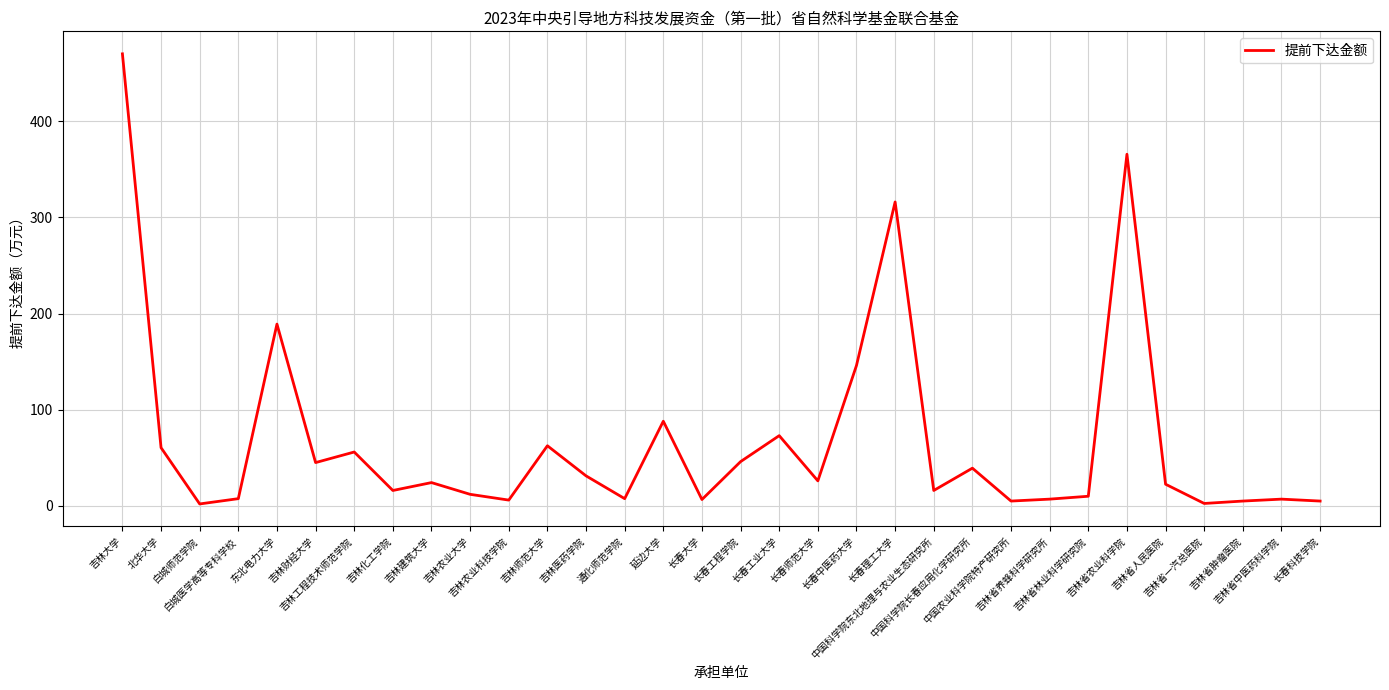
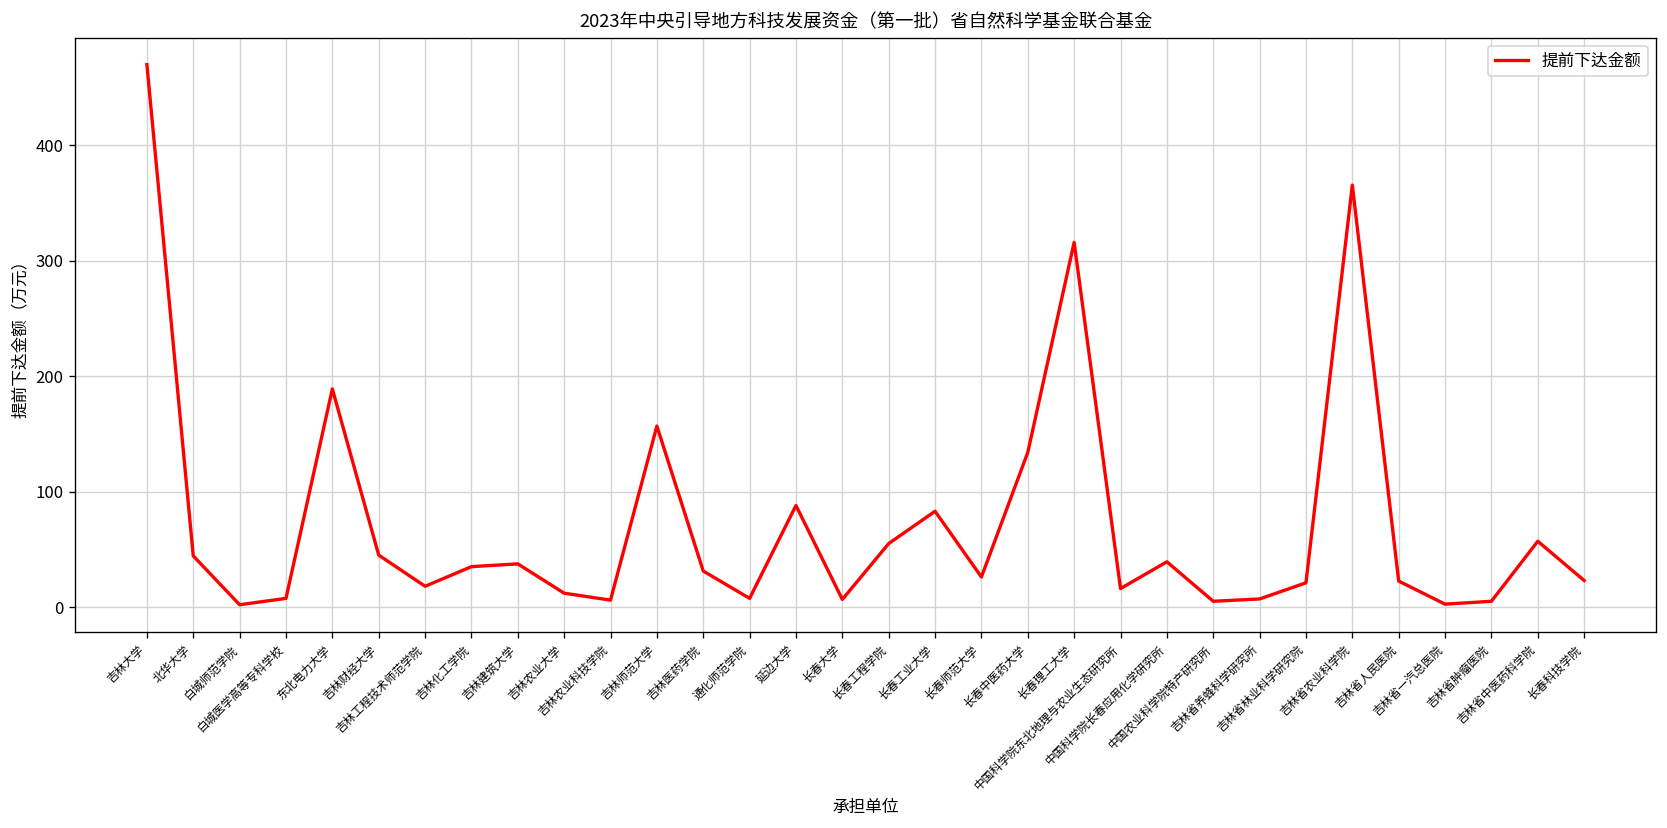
  {
    "吉林大学": 470,
-   "北华大学": 60,
+   "北华大学": 40,
    "白城师范学院": 0,
    "白城医学高等专科学校": 10,
    "东北电力大学": 190,
    "吉林财经大学": 50,
-   "吉林工程技术师范学院": 60,
-   "吉林化工学院": 20,
-   "吉林建筑大学": 20,
+   "吉林工程技术师范学院": 20,
+   "吉林化工学院": 40,
+   "吉林建筑大学": 40,
    "吉林农业大学": 10,
    "吉林农业科技学院": 10,
-   "吉林师范大学": 60,
+   "吉林师范大学": 160,
    "吉林医药学院": 30,
    "通化师范学院": 10,
    "延边大学": 90,
    "长春大学": 10,
-   "长春工程学院": 50,
-   "长春工业大学": 70,
+   "长春工程学院": 60,
+   "长春工业大学": 80,
    "长春师范大学": 30,
-   "长春中医药大学": 150,
+   "长春中医药大学": 130,
    "长春理工大学": 320,
    "中国科学院东北地理与农业生态研究所": 20,
    "中国科学院长春应用化学研究所": 40,
    "中国农业科学院特产研究所": 10,
    "吉林省养蜂科学研究所": 10,
-   "吉林省林业科学研究院": 10,
+   "吉林省林业科学研究院": 20,
    "吉林省农业科学院": 370,
    "吉林省人民医院": 20,
    "吉林省一汽总医院": 0,
    "吉林省肿瘤医院": 10,
-   "吉林省中医药科学院": 10,
-   "长春科技学院": 10
+   "吉林省中医药科学院": 60,
+   "长春科技学院": 20
  }
